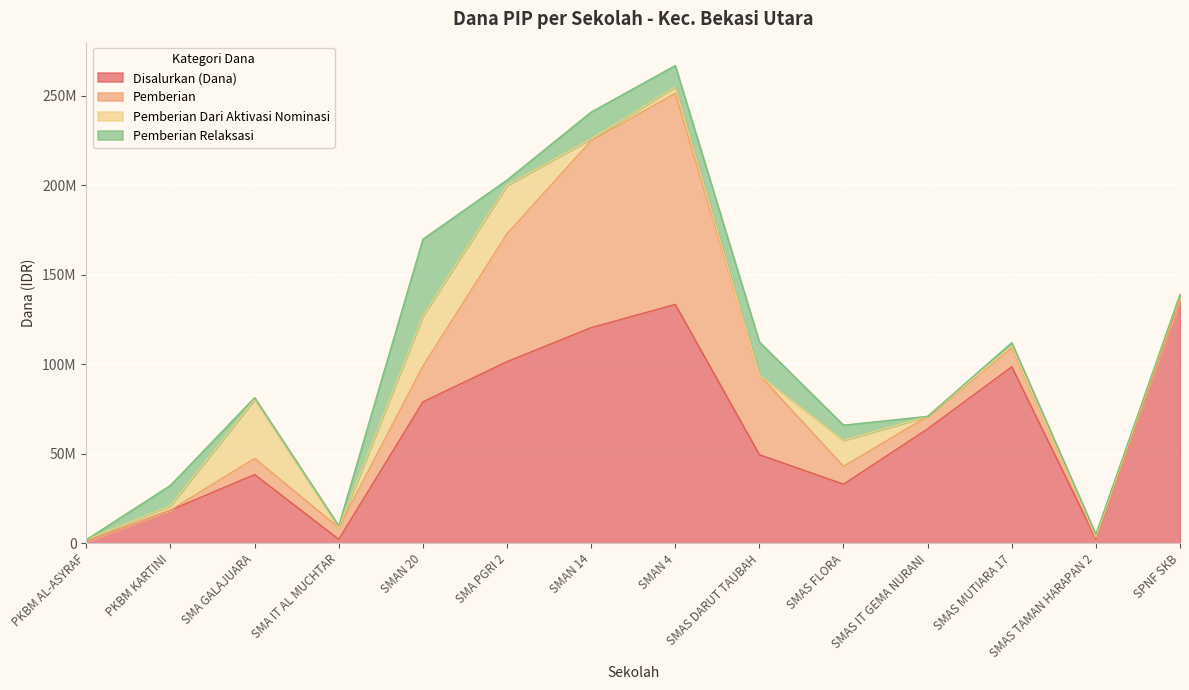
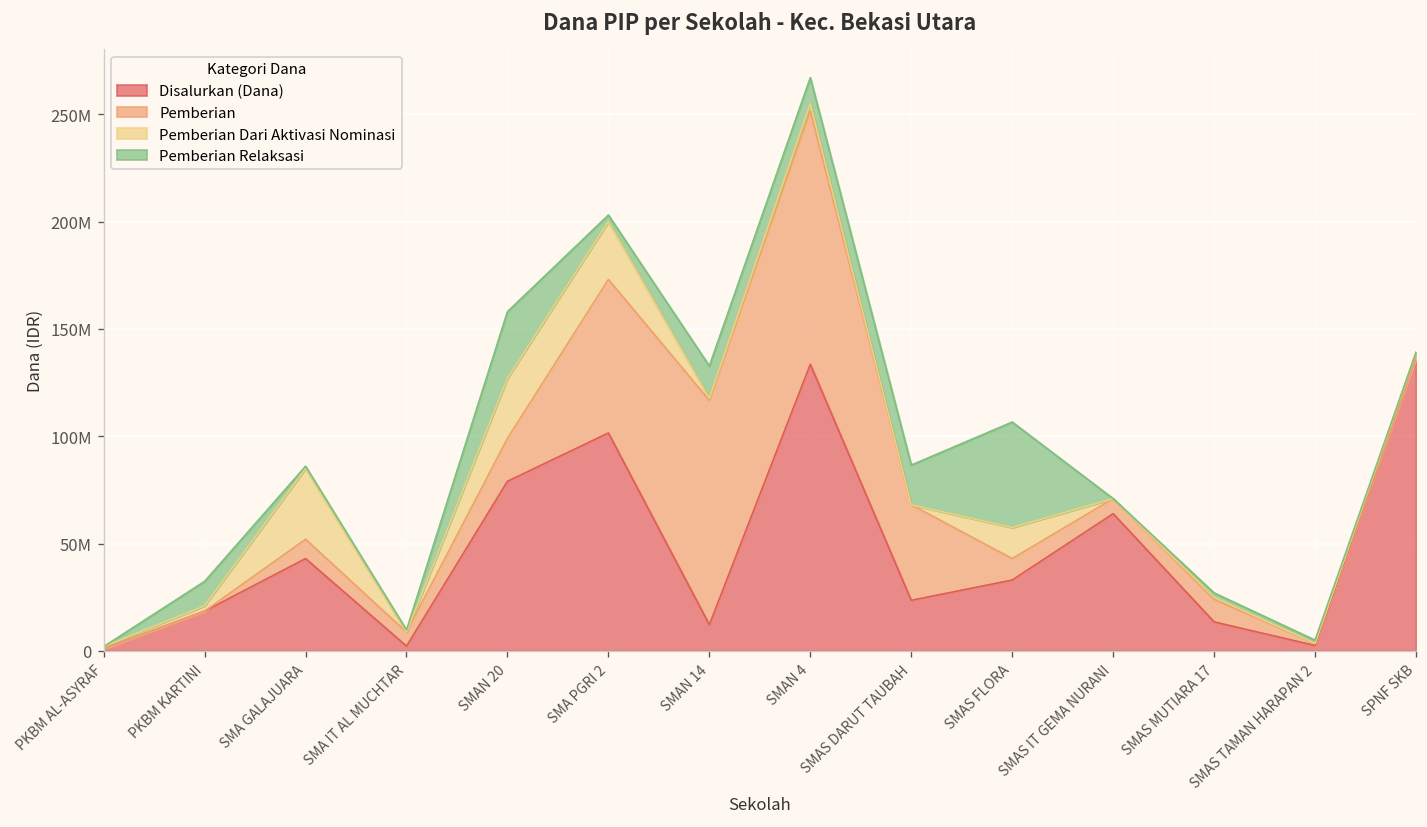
  {
    "Disalurkan (Dana)": {
-     "SMA GALAJUARA": 38000000,
+     "SMA GALAJUARA": 43000000,
      "SMA IT AL MUCHTAR": 2000000,
      "SMAN 20": 79000000,
      "SMA PGRI 2": 102000000,
-     "SMAN 14": 121000000,
+     "SMAN 14": 12000000,
      "SMAN 4": 134000000,
-     "SMAS DARUT TAUBAH": 50000000,
+     "SMAS DARUT TAUBAH": 24000000,
      "SMAS FLORA": 33000000,
      "SMAS IT GEMA NURANI": 64000000,
-     "SMAS MUTIARA 17": 99000000
+     "SMAS MUTIARA 17": 14000000
    },
    "Pemberian Relaksasi": {
      "PKBM KARTINI": 11000000,
-     "SMAN 20": 43000000,
+     "SMAN 20": 31000000,
      "SMA PGRI 2": 3000000,
      "SMAN 14": 15000000,
      "SMAN 4": 12000000,
      "SMAS DARUT TAUBAH": 19000000,
-     "SMAS FLORA": 9000000,
+     "SMAS FLORA": 49000000,
      "SMAS MUTIARA 17": 2000000,
      "SMAS TAMAN HARAPAN 2": 2000000
    }
  }
